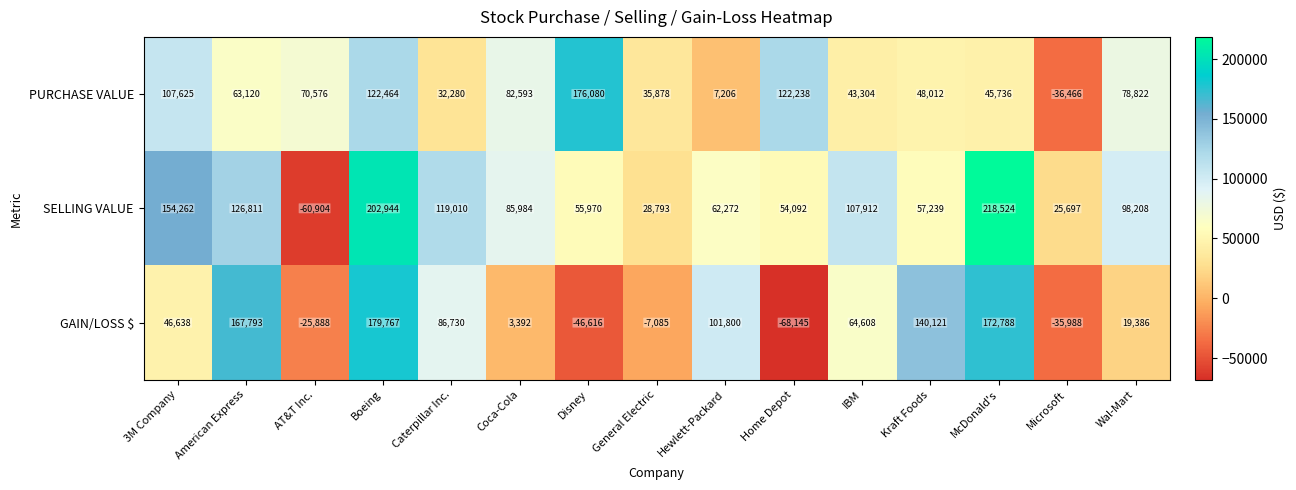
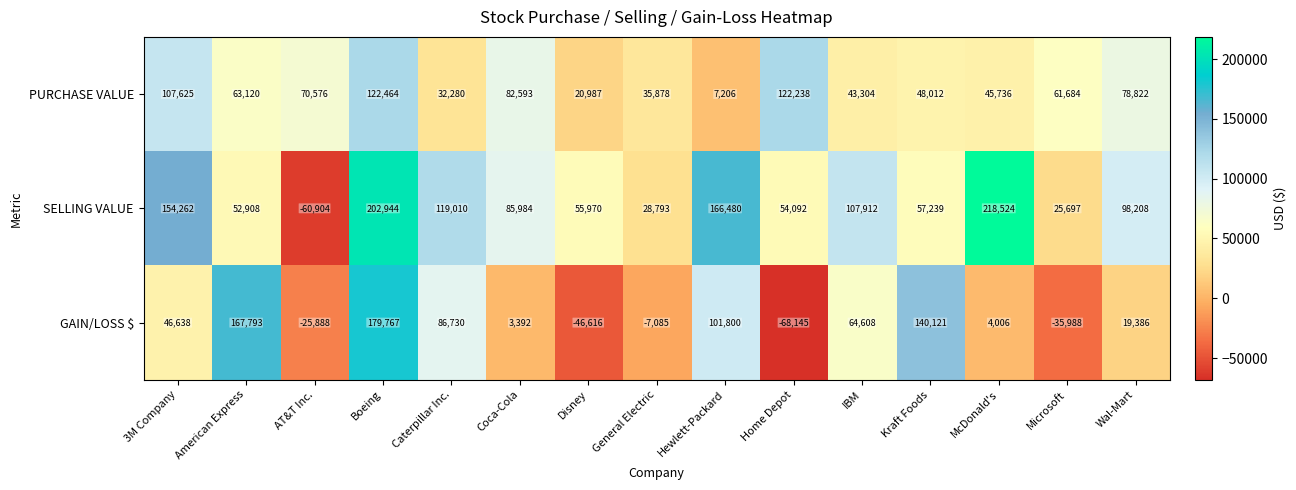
  {
    "PURCHASE VALUE": {
-     "Disney": "176,080",
-     "Microsoft": "-36,466"
+     "Disney": "20,987",
+     "Microsoft": "61,684"
    },
    "SELLING VALUE": {
-     "American Express": "126,811",
-     "Hewlett-Packard": "62,272"
+     "American Express": "52,908",
+     "Hewlett-Packard": "166,480"
    },
    "GAIN/LOSS $": {
-     "McDonald's": "172,788"
+     "McDonald's": "4,006"
    }
  }
